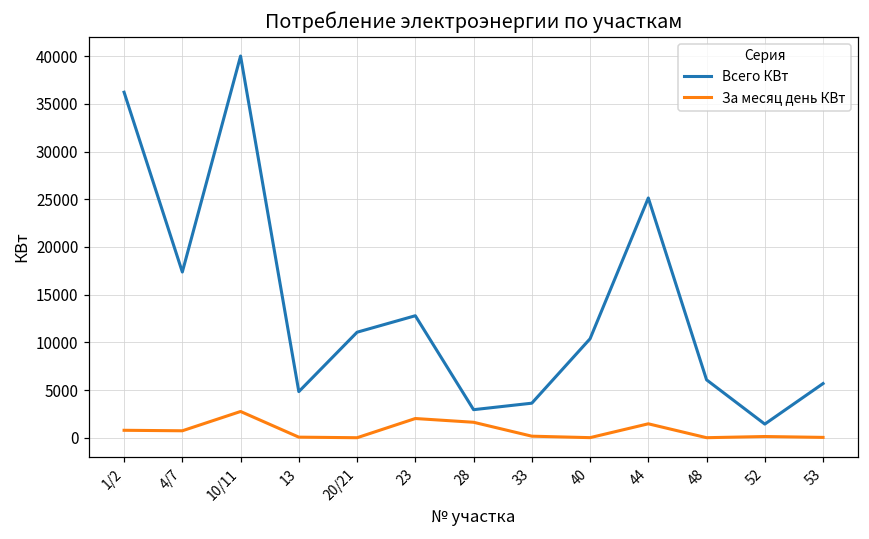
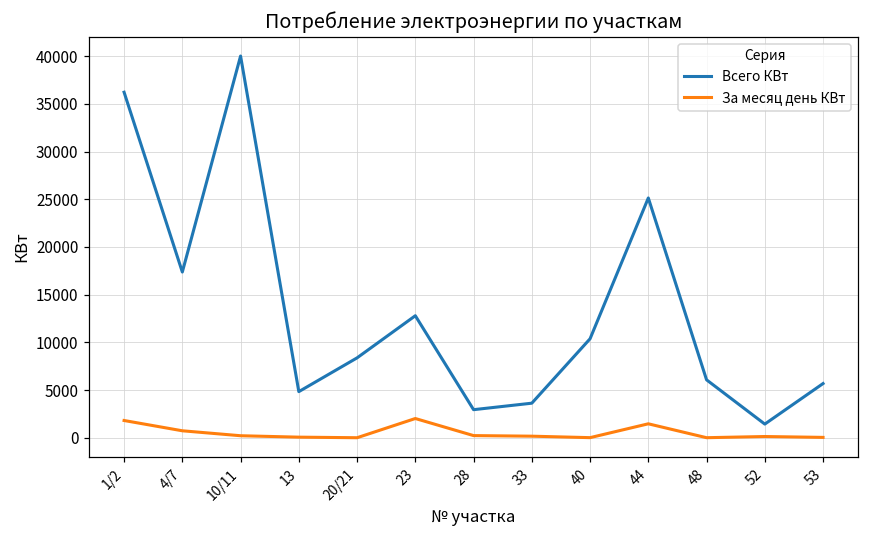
  {
    "Всего КВт": {
      "1/2": 36000,
      "4/7": 17000,
      "10/11": 40000,
      "13": 5000,
-     "20/21": 11000,
+     "20/21": 8000,
      "23": 13000,
      "28": 3000,
      "33": 4000,
      "40": 10000,
      "44": 25000,
      "48": 6000,
      "52": 1000,
      "53": 6000
    },
    "За месяц день КВт": {
-     "1/2": 1000,
+     "1/2": 2000,
      "4/7": 1000,
-     "10/11": 3000,
+     "10/11": 0,
      "13": 0,
      "20/21": 0,
      "23": 2000,
-     "28": 2000,
+     "28": 0,
      "33": 0,
      "40": 0,
      "44": 1000,
      "48": 0,
      "52": 0,
      "53": 0
    }
  }
